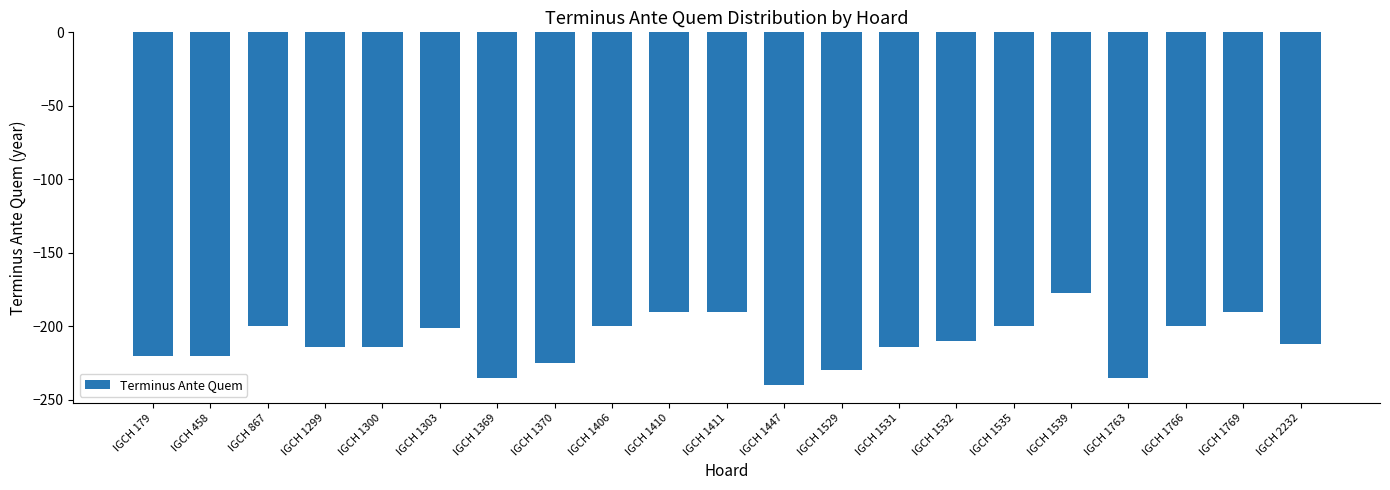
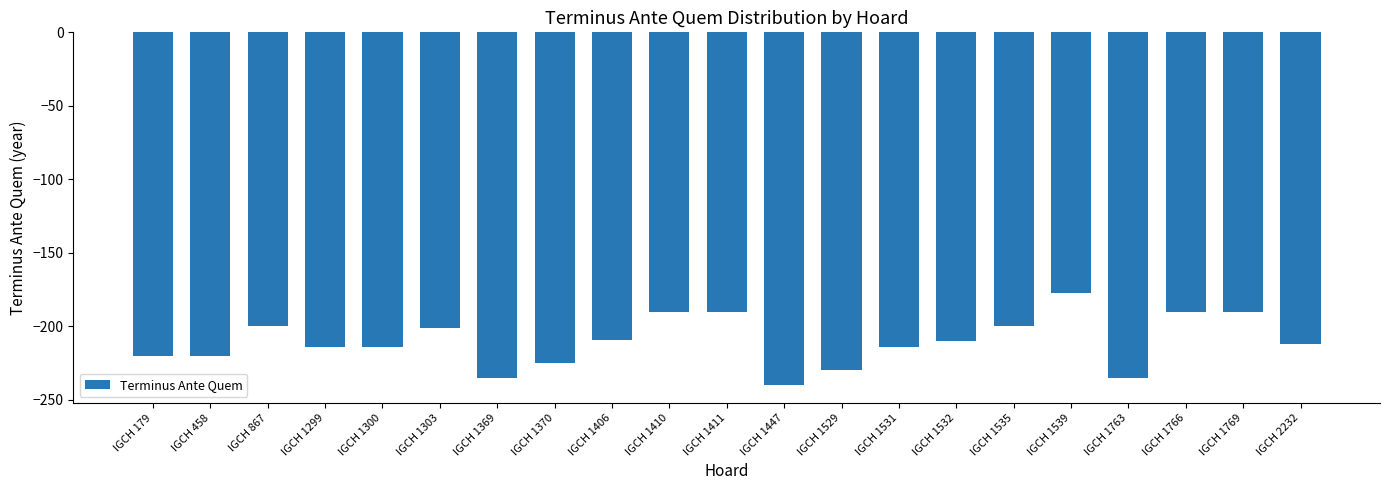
  {
    "IGCH 179": -220,
    "IGCH 458": -220,
    "IGCH 867": -200,
    "IGCH 1299": -214,
    "IGCH 1300": -214,
    "IGCH 1303": -201,
    "IGCH 1369": -235,
    "IGCH 1370": -225,
-   "IGCH 1406": -200,
+   "IGCH 1406": -209,
    "IGCH 1410": -190,
    "IGCH 1411": -190,
    "IGCH 1447": -240,
    "IGCH 1529": -230,
    "IGCH 1531": -214,
    "IGCH 1532": -210,
    "IGCH 1535": -200,
    "IGCH 1539": -177,
    "IGCH 1763": -235,
-   "IGCH 1766": -200,
+   "IGCH 1766": -190,
    "IGCH 1769": -190,
    "IGCH 2232": -212
  }
